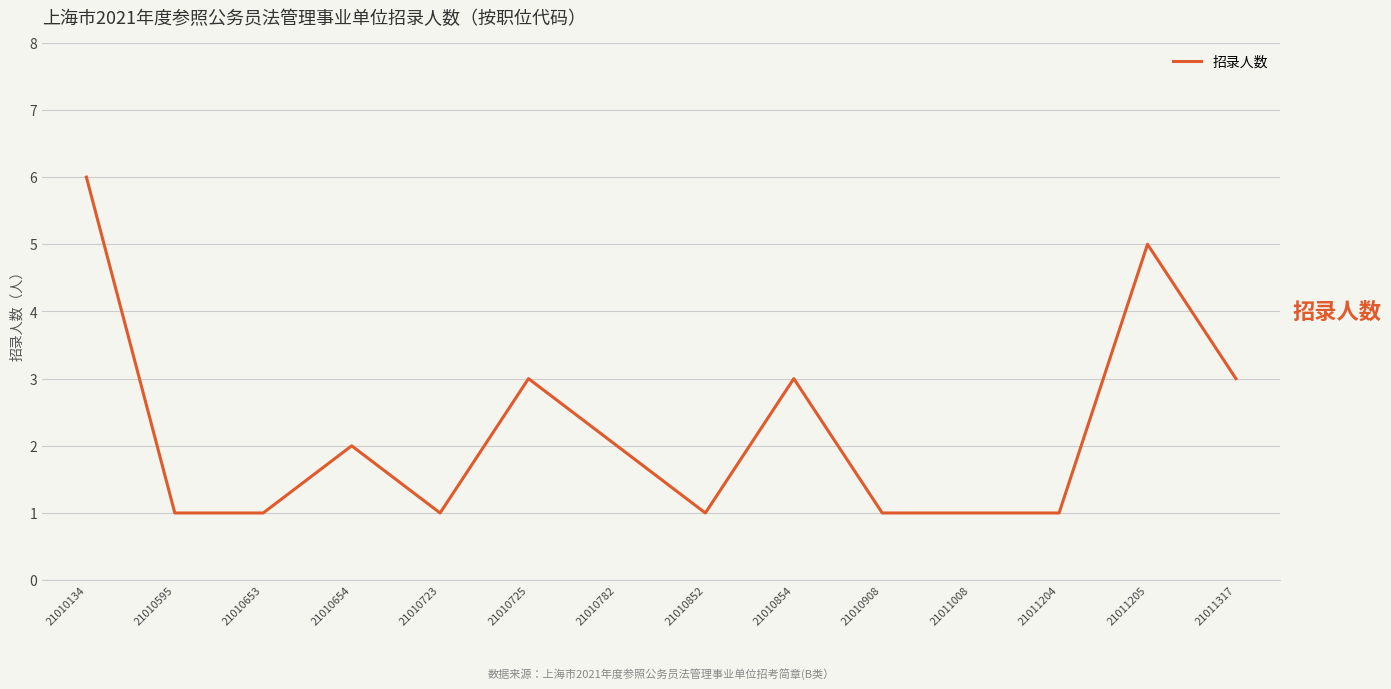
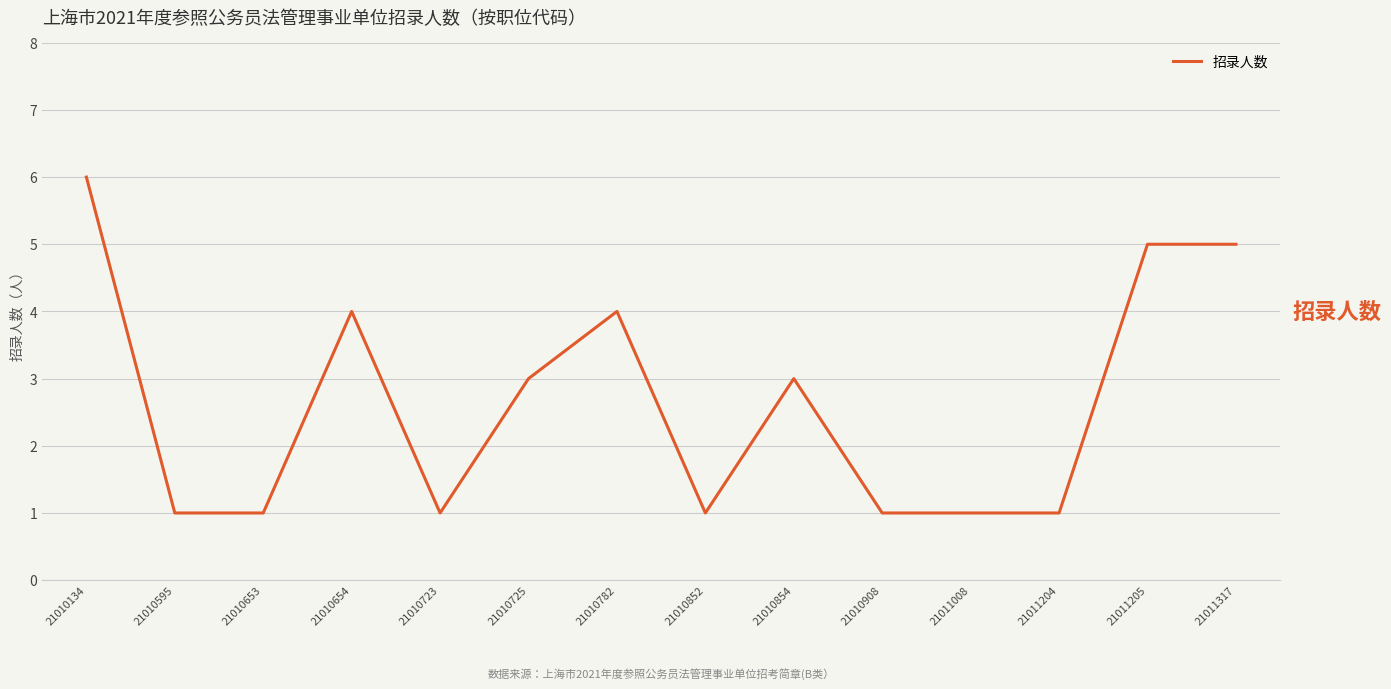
  {
    "21010134": 6,
    "21010595": 1,
    "21010653": 1,
-   "21010654": 2,
+   "21010654": 4,
    "21010723": 1,
    "21010725": 3,
-   "21010782": 2,
+   "21010782": 4,
    "21010852": 1,
    "21010854": 3,
    "21010908": 1,
    "21011008": 1,
    "21011204": 1,
    "21011205": 5,
-   "21011317": 3
+   "21011317": 5
  }
